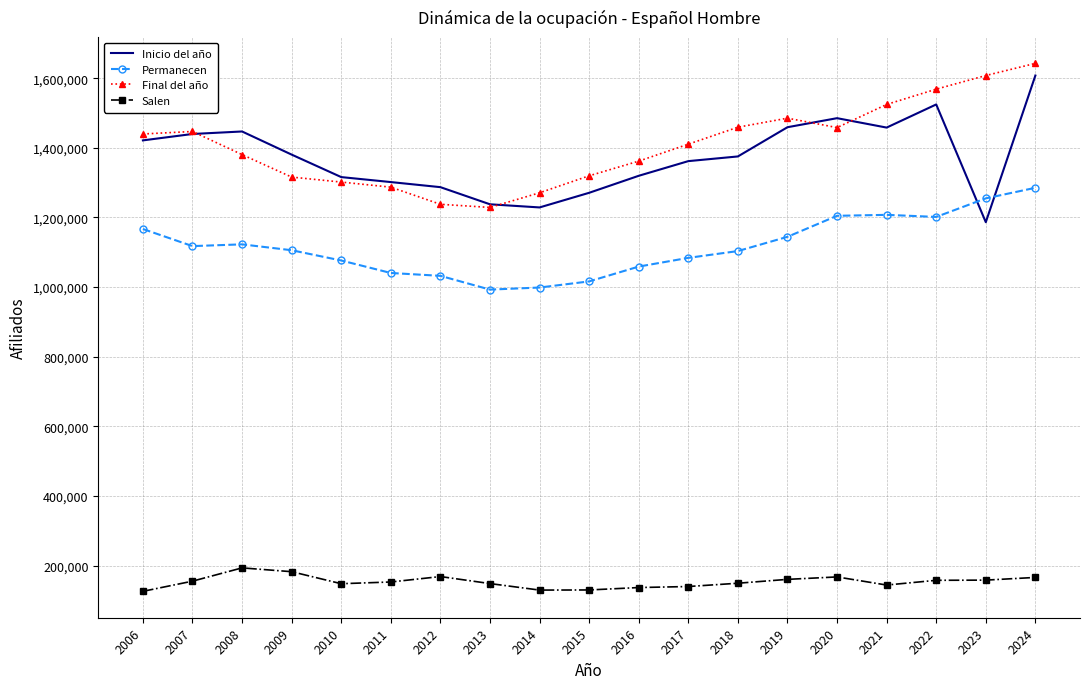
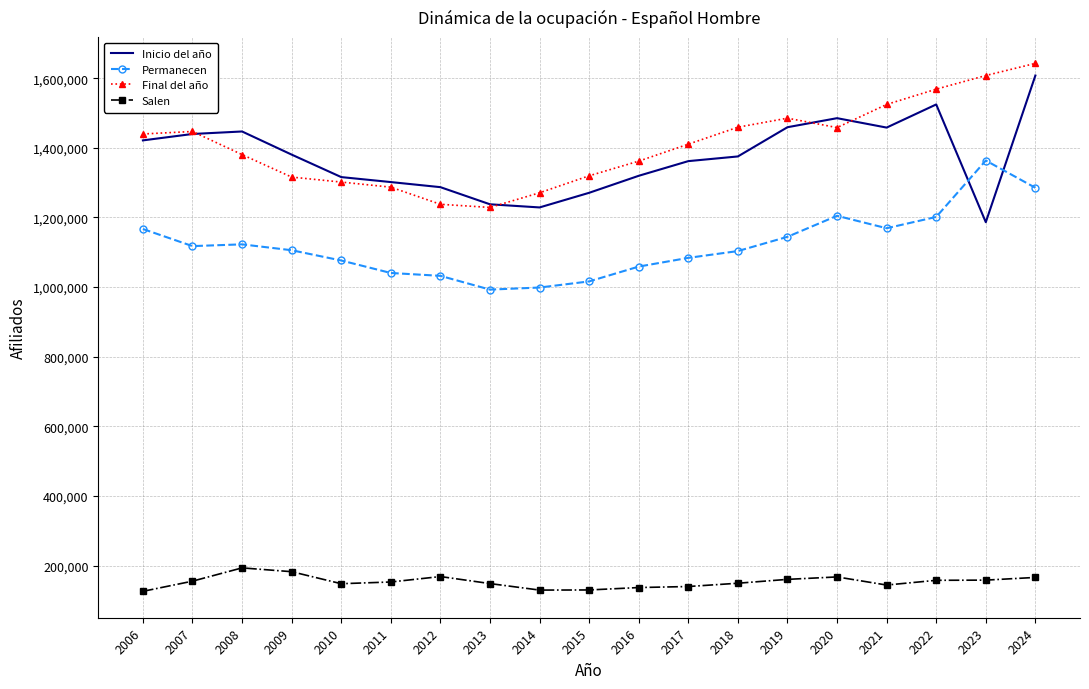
  {
    "Inicio del año": {
      "2006": "1,420,000",
      "2008": "1,450,000",
      "2009": "1,380,000",
      "2010": "1,320,000",
      "2011": "1,300,000",
      "2012": "1,290,000",
      "2013": "1,240,000",
      "2014": "1,230,000",
      "2015": "1,270,000",
      "2016": "1,320,000",
      "2017": "1,360,000",
      "2018": "1,380,000",
      "2019": "1,460,000",
      "2020": "1,490,000",
      "2021": "1,460,000",
      "2022": "1,520,000",
      "2023": "1,190,000",
      "2024": "1,610,000"
    },
    "Permanecen": {
      "2006": "1,170,000",
      "2007": "1,120,000",
      "2008": "1,120,000",
      "2009": "1,110,000",
      "2010": "1,080,000",
      "2011": "1,040,000",
      "2012": "1,030,000",
      "2013": "990,000",
      "2014": "1,000,000",
      "2015": "1,020,000",
      "2016": "1,060,000",
      "2017": "1,080,000",
      "2018": "1,100,000",
      "2019": "1,140,000",
      "2020": "1,200,000",
-     "2021": "1,210,000",
+     "2021": "1,170,000",
      "2022": "1,200,000",
-     "2023": "1,250,000",
+     "2023": "1,360,000",
      "2024": "1,290,000"
    },
    "Final del año": {
      "2006": "1,440,000",
      "2008": "1,380,000",
      "2009": "1,320,000",
      "2010": "1,300,000",
      "2011": "1,290,000",
      "2012": "1,240,000",
      "2013": "1,230,000",
      "2014": "1,270,000",
      "2015": "1,320,000",
      "2016": "1,360,000",
      "2017": "1,410,000",
      "2018": "1,460,000",
      "2019": "1,490,000",
      "2020": "1,460,000",
      "2021": "1,520,000",
      "2022": "1,570,000",
      "2023": "1,610,000",
      "2024": "1,640,000"
    },
    "Salen": {
      "2006": "130,000",
      "2007": "160,000",
      "2008": "190,000",
      "2009": "180,000",
      "2010": "150,000",
      "2011": "150,000",
      "2012": "170,000",
      "2013": "150,000",
      "2014": "130,000",
      "2015": "130,000",
      "2016": "140,000",
      "2017": "140,000",
      "2018": "150,000",
      "2019": "160,000",
      "2020": "170,000",
      "2021": "140,000",
      "2022": "160,000",
      "2023": "160,000",
      "2024": "170,000"
    }
  }
